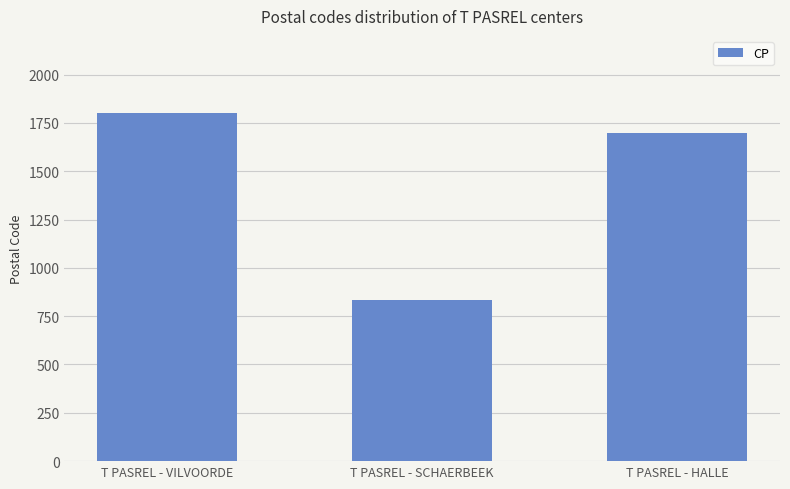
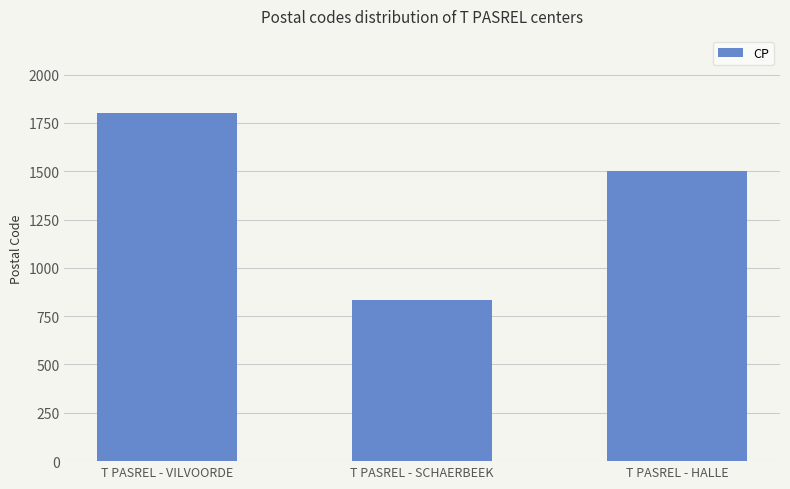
  {
    "T PASREL - VILVOORDE": 1800,
    "T PASREL - SCHAERBEEK": 830,
-   "T PASREL - HALLE": 1700
+   "T PASREL - HALLE": 1500
  }
